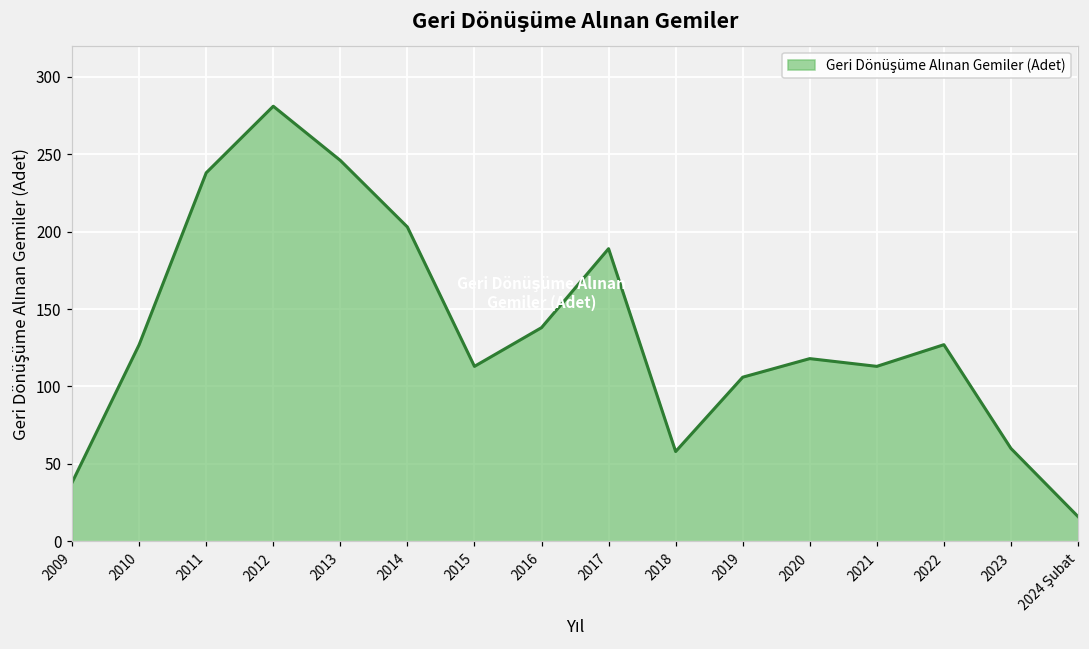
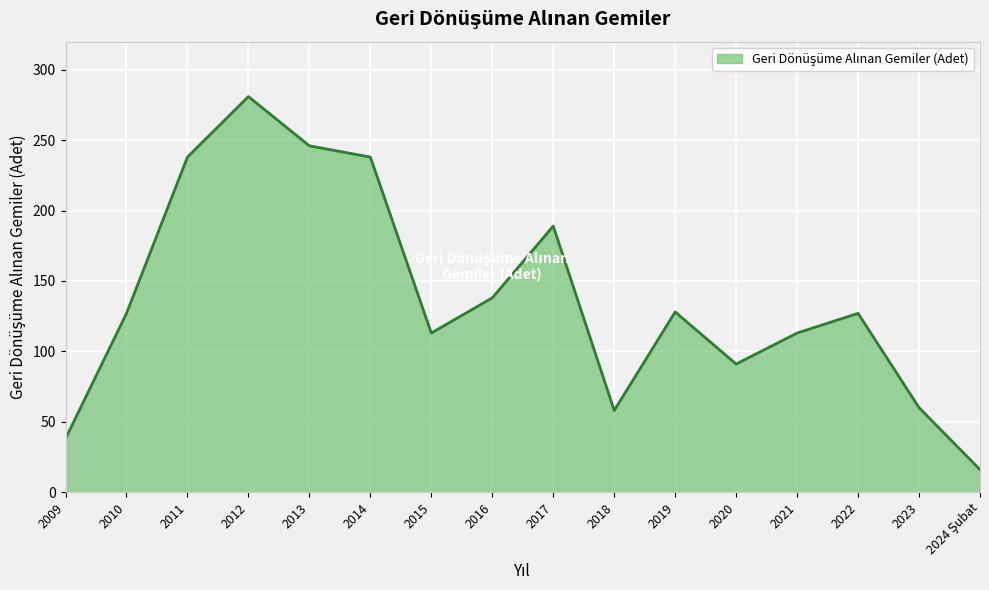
  {
    "2009": 38,
    "2010": 127,
    "2011": 238,
    "2012": 281,
    "2013": 246,
-   "2014": 203,
+   "2014": 238,
    "2015": 113,
    "2016": 138,
    "2017": 189,
    "2018": 58,
-   "2019": 106,
-   "2020": 118,
+   "2019": 128,
+   "2020": 91,
    "2021": 113,
    "2022": 127,
    "2023": 60,
    "2024 Şubat": 16
  }
